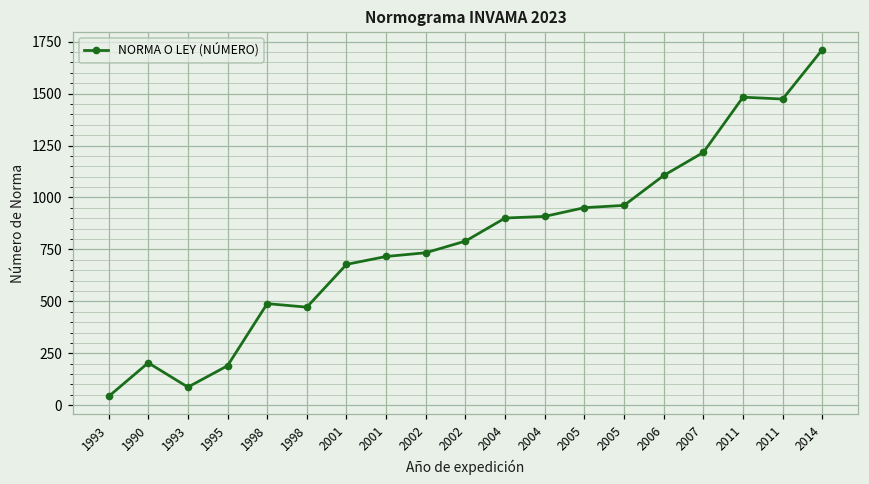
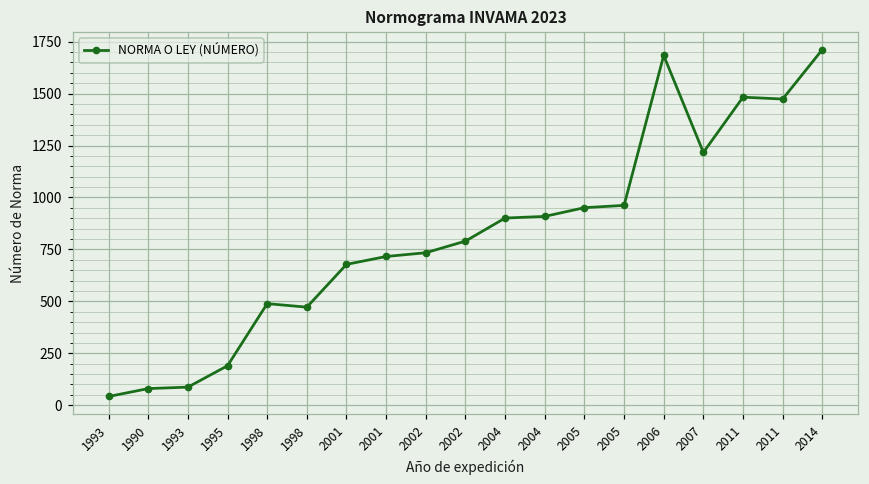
  {
-   "1990": 200,
+   "1990": 80,
    "1995": 190,
-   "2006": 1110,
+   "2006": 1680,
    "2007": 1220,
    "2014": 1710
  }
